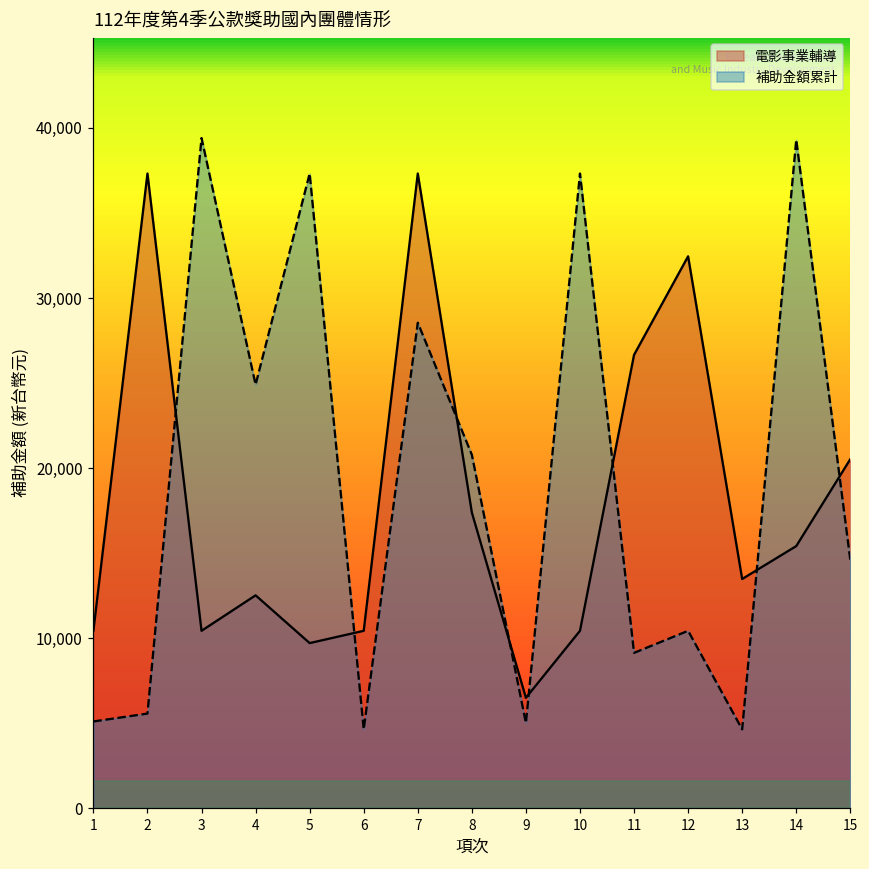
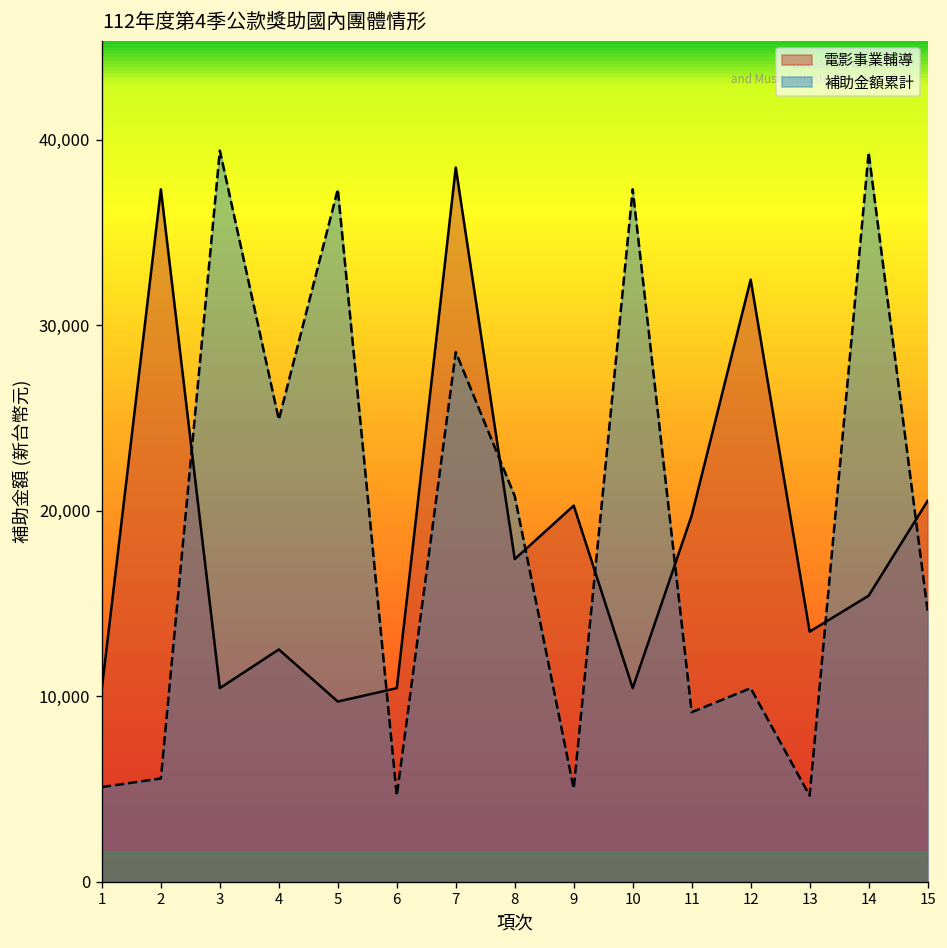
  {
    "電影事業輔導": {
      "1": "10,400",
      "2": "37,300",
      "3": "10,400",
      "4": "12,500",
      "5": "9,700",
      "6": "10,400",
-     "7": "37,300",
+     "7": "38,500",
      "8": "17,400",
-     "9": "6,500",
+     "9": "20,300",
      "10": "10,400",
-     "11": "26,700",
+     "11": "19,700",
      "12": "32,500",
      "13": "13,500",
      "14": "15,400",
      "15": "20,500"
    },
    "補助金額累計": {
      "1": "5,100",
      "2": "5,600",
      "3": "39,400",
      "4": "24,900",
      "5": "37,300",
      "6": "4,600",
      "7": "28,500",
      "8": "20,800",
      "9": "5,000",
      "10": "37,300",
      "11": "9,100",
      "12": "10,400",
      "13": "4,600",
      "14": "39,300",
      "15": "14,600"
    }
  }
